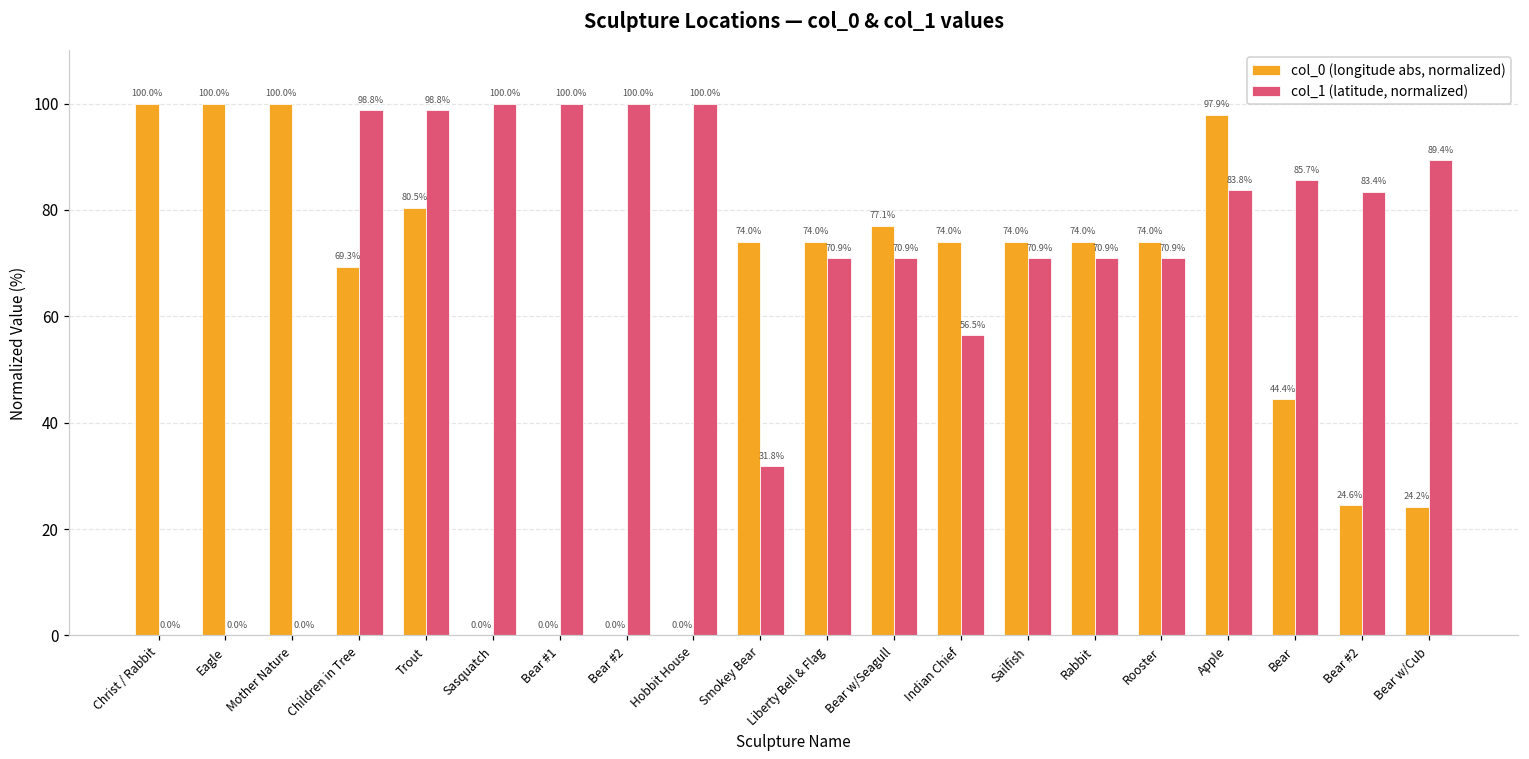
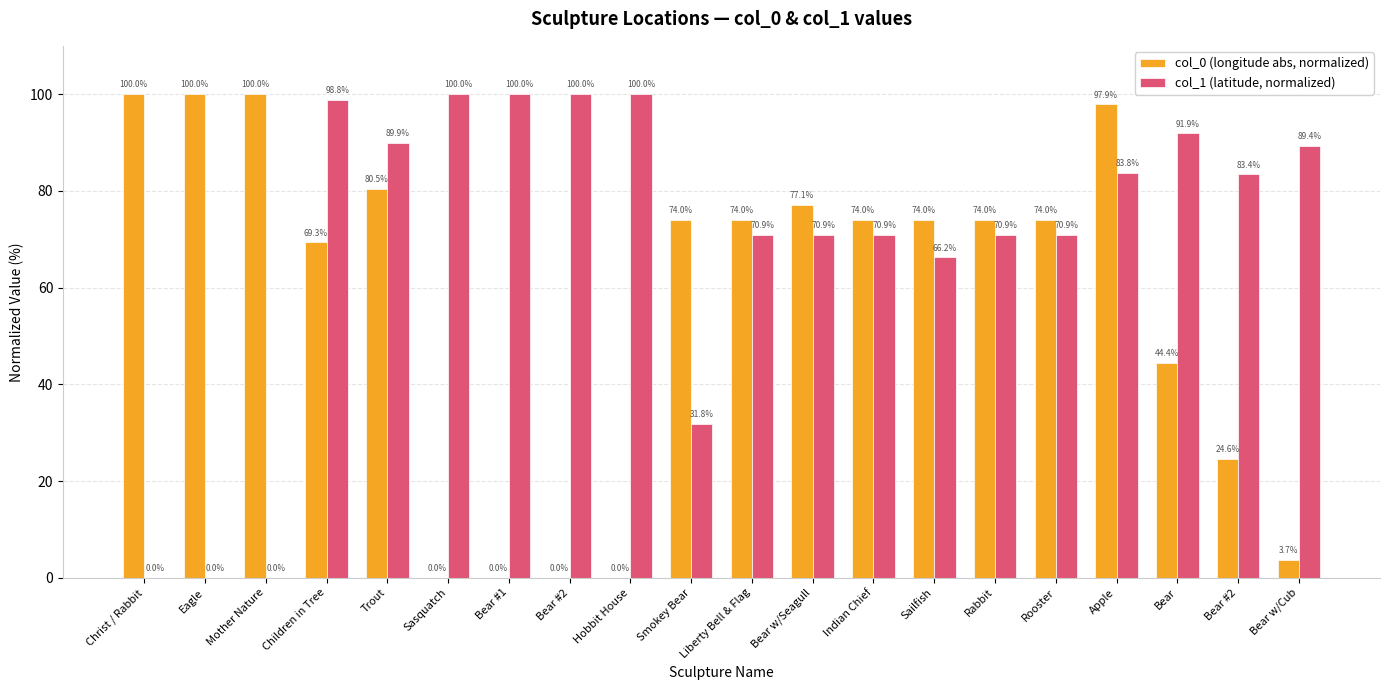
  {
    "col_0 (longitude abs, normalized)": {
      "Christ / Rabbit": "100.0%",
      "Eagle": "100.0%",
      "Mother Nature": "100.0%",
      "Children in Tree": "69.3%",
      "Trout": "80.5%",
      "Sasquatch": "0.0%",
      "Bear #1": "0.0%",
      "Hobbit House": "0.0%",
      "Smokey Bear": "74.0%",
      "Liberty Bell & Flag": "74.0%",
      "Bear w/Seagull": "77.1%",
      "Indian Chief": "74.0%",
      "Sailfish": "74.0%",
      "Rabbit": "74.0%",
      "Rooster": "74.0%",
      "Apple": "97.9%",
      "Bear": "44.4%",
-     "Bear w/Cub": "24.2%"
+     "Bear w/Cub": "3.7%"
    },
    "col_1 (latitude, normalized)": {
      "Christ / Rabbit": "0.0%",
      "Eagle": "0.0%",
      "Mother Nature": "0.0%",
      "Children in Tree": "98.8%",
-     "Trout": "98.8%",
+     "Trout": "89.9%",
      "Sasquatch": "100.0%",
      "Bear #1": "100.0%",
      "Hobbit House": "100.0%",
      "Smokey Bear": "31.8%",
      "Liberty Bell & Flag": "70.9%",
      "Bear w/Seagull": "70.9%",
-     "Indian Chief": "56.5%",
-     "Sailfish": "70.9%",
+     "Indian Chief": "70.9%",
+     "Sailfish": "66.2%",
      "Rabbit": "70.9%",
      "Rooster": "70.9%",
      "Apple": "83.8%",
-     "Bear": "85.7%",
+     "Bear": "91.9%",
      "Bear w/Cub": "89.4%"
    }
  }
